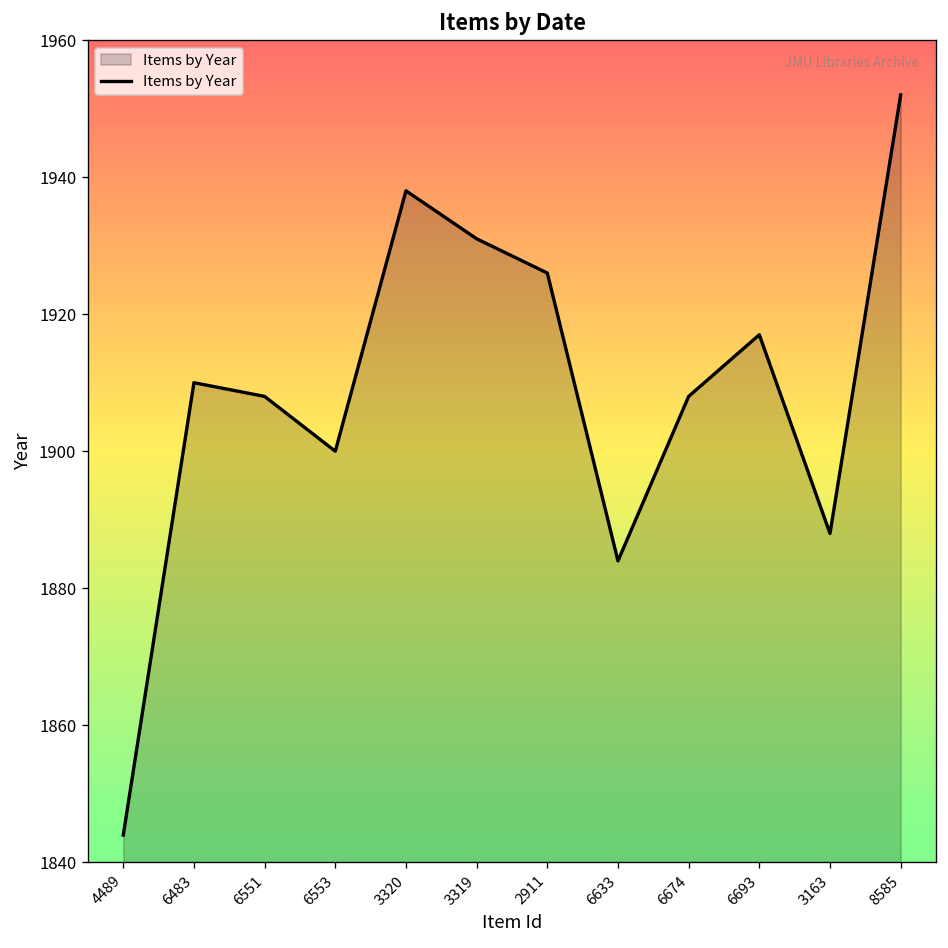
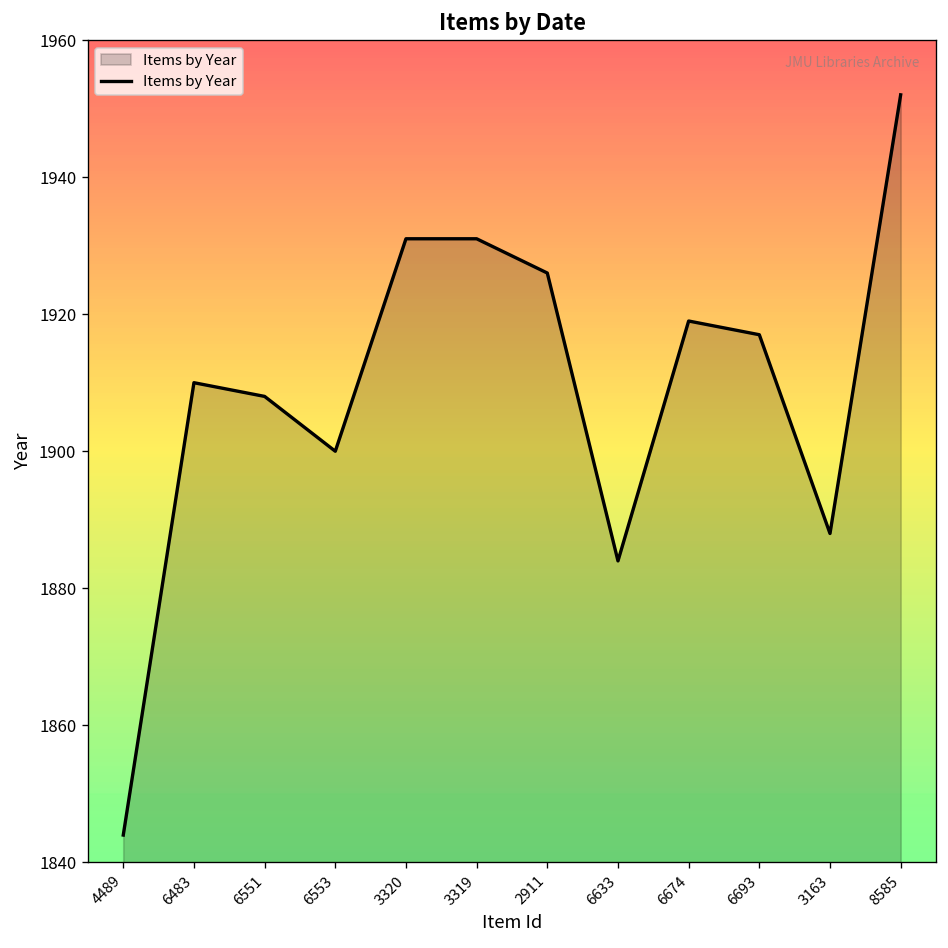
  {
    "6483": 1910,
    "6551": 1908,
    "6553": 1900,
-   "3320": 1938,
+   "3320": 1931,
    "3319": 1931,
    "2911": 1926,
    "6633": 1884,
-   "6674": 1908,
+   "6674": 1919,
    "6693": 1917,
    "3163": 1888,
    "8585": 1952
  }
